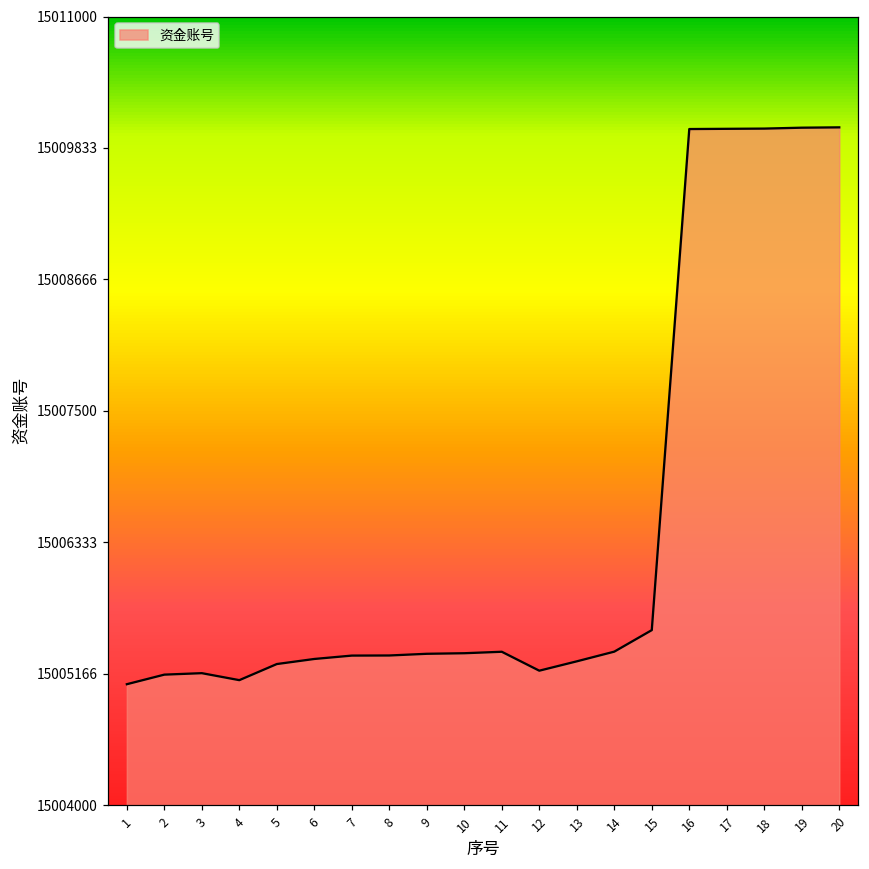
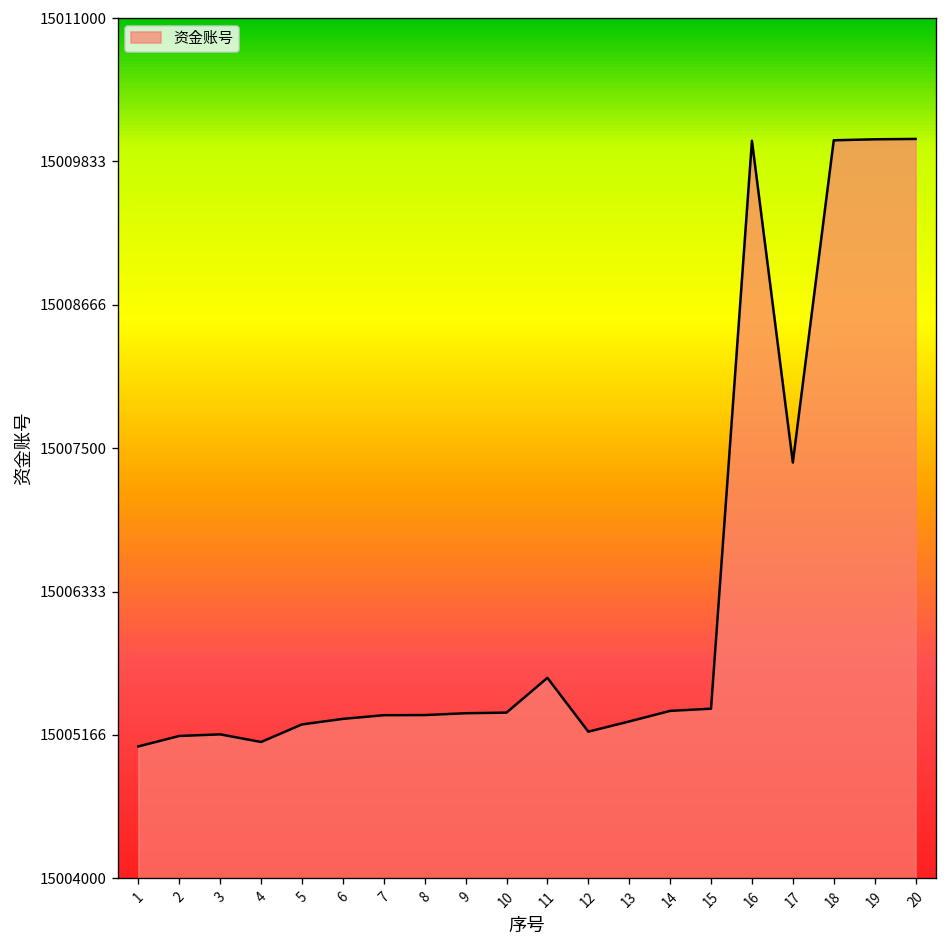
  {
    "1": 15005070,
    "2": 15005160,
    "3": 15005170,
    "4": 15005110,
    "5": 15005250,
    "6": 15005300,
    "7": 15005330,
    "8": 15005330,
    "9": 15005340,
    "10": 15005350,
-   "11": 15005360,
+   "11": 15005630,
    "12": 15005190,
    "13": 15005280,
    "14": 15005360,
-   "15": 15005550,
+   "15": 15005380,
    "16": 15010000,
-   "17": 15010000,
+   "17": 15007380,
    "18": 15010010,
    "19": 15010010,
    "20": 15010020
  }
